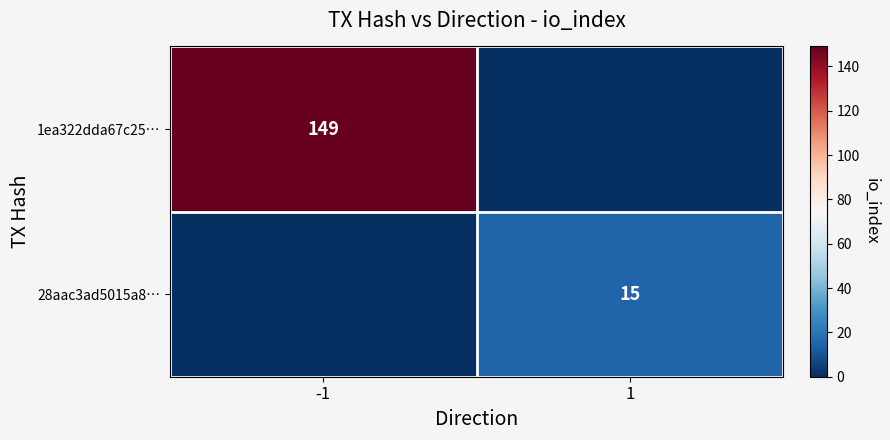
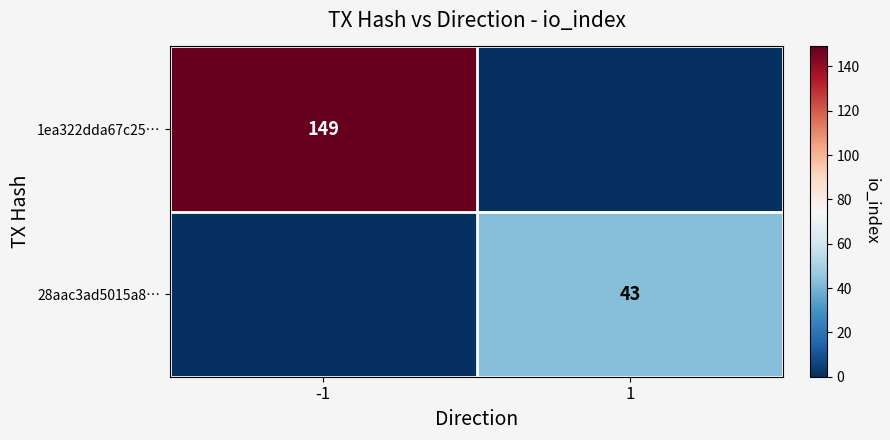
  {
    "1ea322dda67c25…": {
      "-1": 149
    },
    "28aac3ad5015a8…": {
-     "1": 15
+     "1": 43
    }
  }
